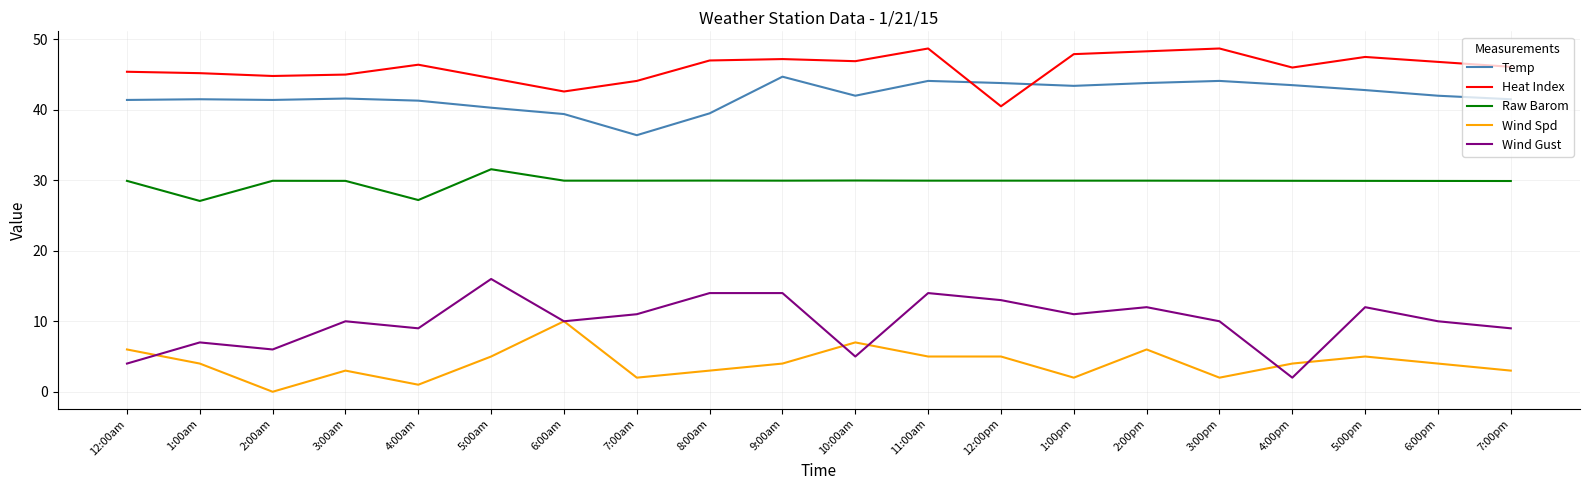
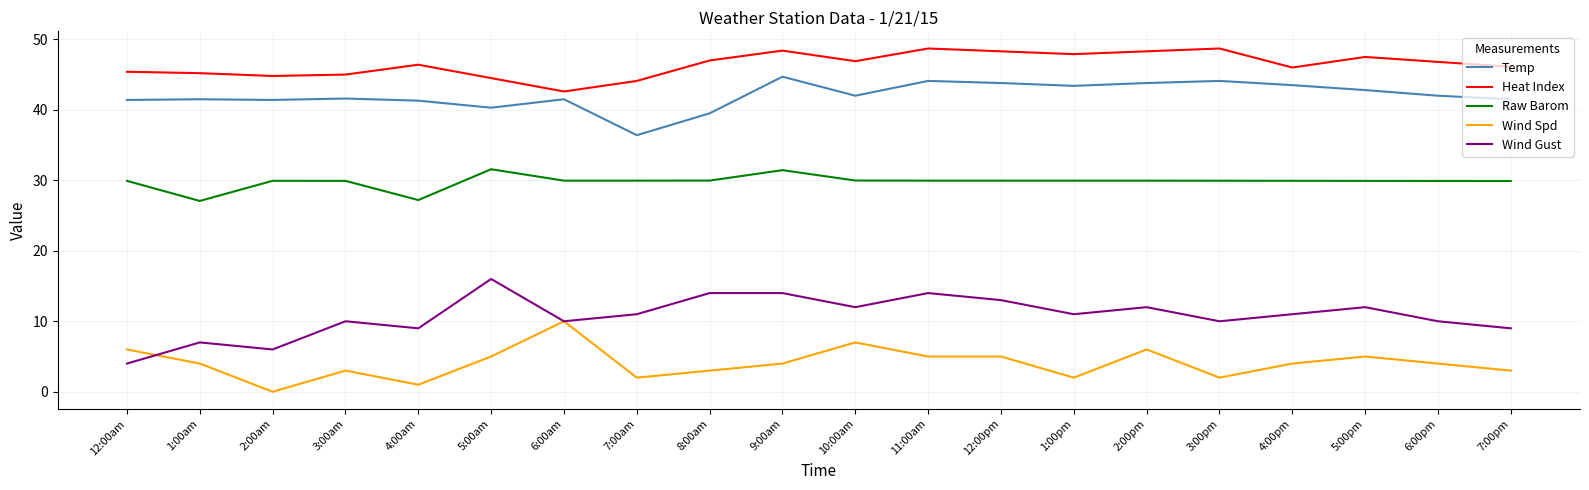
  {
    "Temp": {
      "12:00am": 41,
      "1:00am": 42,
      "2:00am": 41,
      "3:00am": 42,
      "4:00am": 41,
      "5:00am": 40,
-     "6:00am": 39,
+     "6:00am": 42,
      "7:00am": 36,
      "8:00am": 40,
      "9:00am": 45,
      "10:00am": 42,
      "11:00am": 44,
      "12:00pm": 44,
      "1:00pm": 43,
      "2:00pm": 44,
      "3:00pm": 44,
      "4:00pm": 44,
      "5:00pm": 43,
      "6:00pm": 42
    },
    "Heat Index": {
      "12:00am": 45,
      "1:00am": 45,
      "2:00am": 45,
      "3:00am": 45,
      "4:00am": 46,
      "5:00am": 45,
      "6:00am": 43,
      "7:00am": 44,
      "8:00am": 47,
-     "9:00am": 47,
+     "9:00am": 48,
      "10:00am": 47,
      "11:00am": 49,
-     "12:00pm": 41,
+     "12:00pm": 48,
      "1:00pm": 48,
      "2:00pm": 48,
      "3:00pm": 49,
      "4:00pm": 46,
      "5:00pm": 48,
      "6:00pm": 47
    },
    "Raw Barom": {
      "12:00am": 30,
      "1:00am": 27,
      "2:00am": 30,
      "3:00am": 30,
      "4:00am": 27,
      "5:00am": 32,
      "6:00am": 30,
      "7:00am": 30,
      "8:00am": 30,
-     "9:00am": 30,
+     "9:00am": 31,
      "10:00am": 30,
      "11:00am": 30,
      "12:00pm": 30,
      "1:00pm": 30,
      "2:00pm": 30,
      "3:00pm": 30,
      "4:00pm": 30,
      "5:00pm": 30,
      "6:00pm": 30,
      "7:00pm": 30
    },
    "Wind Spd": {
      "12:00am": 6,
      "1:00am": 4,
      "2:00am": 0,
      "3:00am": 3,
      "4:00am": 1,
      "5:00am": 5,
      "7:00am": 2,
      "8:00am": 3,
      "9:00am": 4,
      "10:00am": 7,
      "11:00am": 5,
      "12:00pm": 5,
      "1:00pm": 2,
      "2:00pm": 6,
      "3:00pm": 2,
      "4:00pm": 4,
      "5:00pm": 5,
      "6:00pm": 4,
      "7:00pm": 3
    },
    "Wind Gust": {
      "12:00am": 4,
      "1:00am": 7,
      "2:00am": 6,
      "3:00am": 10,
      "4:00am": 9,
      "5:00am": 16,
      "7:00am": 11,
      "8:00am": 14,
      "9:00am": 14,
-     "10:00am": 5,
+     "10:00am": 12,
      "11:00am": 14,
      "12:00pm": 13,
      "1:00pm": 11,
      "2:00pm": 12,
      "3:00pm": 10,
-     "4:00pm": 2,
+     "4:00pm": 11,
      "5:00pm": 12,
      "6:00pm": 10,
      "7:00pm": 9
    }
  }
